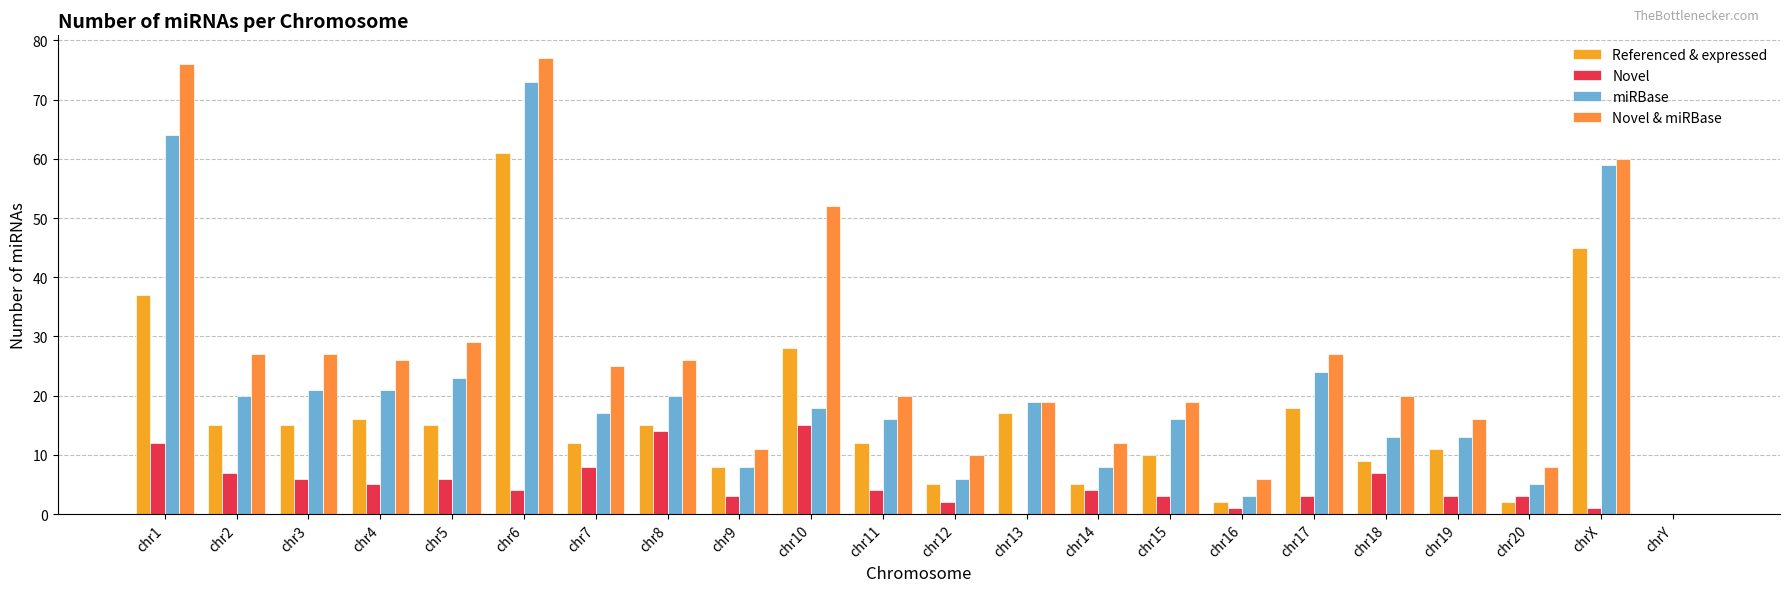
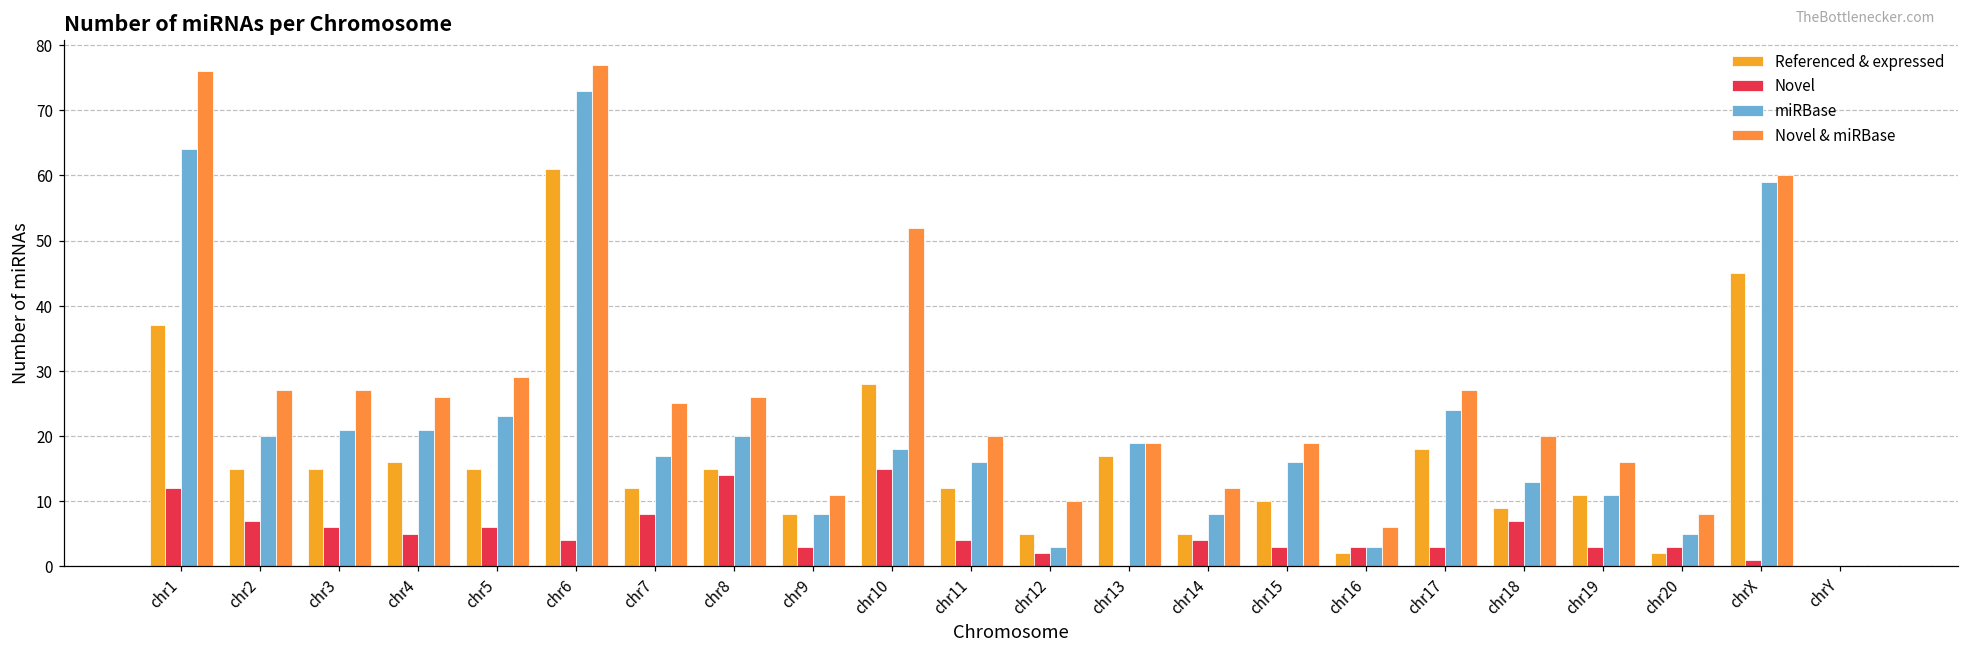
  {
    "Novel": {
      "chr1": 12,
      "chr2": 7,
      "chr3": 6,
      "chr4": 5,
      "chr5": 6,
      "chr6": 4,
      "chr7": 8,
      "chr8": 14,
      "chr9": 3,
      "chr10": 15,
      "chr11": 4,
      "chr12": 2,
      "chr13": 0,
      "chr14": 4,
      "chr15": 3,
-     "chr16": 1,
+     "chr16": 3,
      "chr17": 3,
      "chr18": 7,
      "chr19": 3,
      "chr20": 3,
      "chrX": 1,
      "chrY": 0
    },
    "miRBase": {
      "chr1": 64,
      "chr2": 20,
      "chr3": 21,
      "chr4": 21,
      "chr5": 23,
      "chr6": 73,
      "chr7": 17,
      "chr8": 20,
      "chr9": 8,
      "chr10": 18,
      "chr11": 16,
-     "chr12": 6,
+     "chr12": 3,
      "chr13": 19,
      "chr14": 8,
      "chr15": 16,
      "chr16": 3,
      "chr17": 24,
      "chr18": 13,
-     "chr19": 13,
+     "chr19": 11,
      "chr20": 5,
      "chrX": 59,
      "chrY": 0
    }
  }
